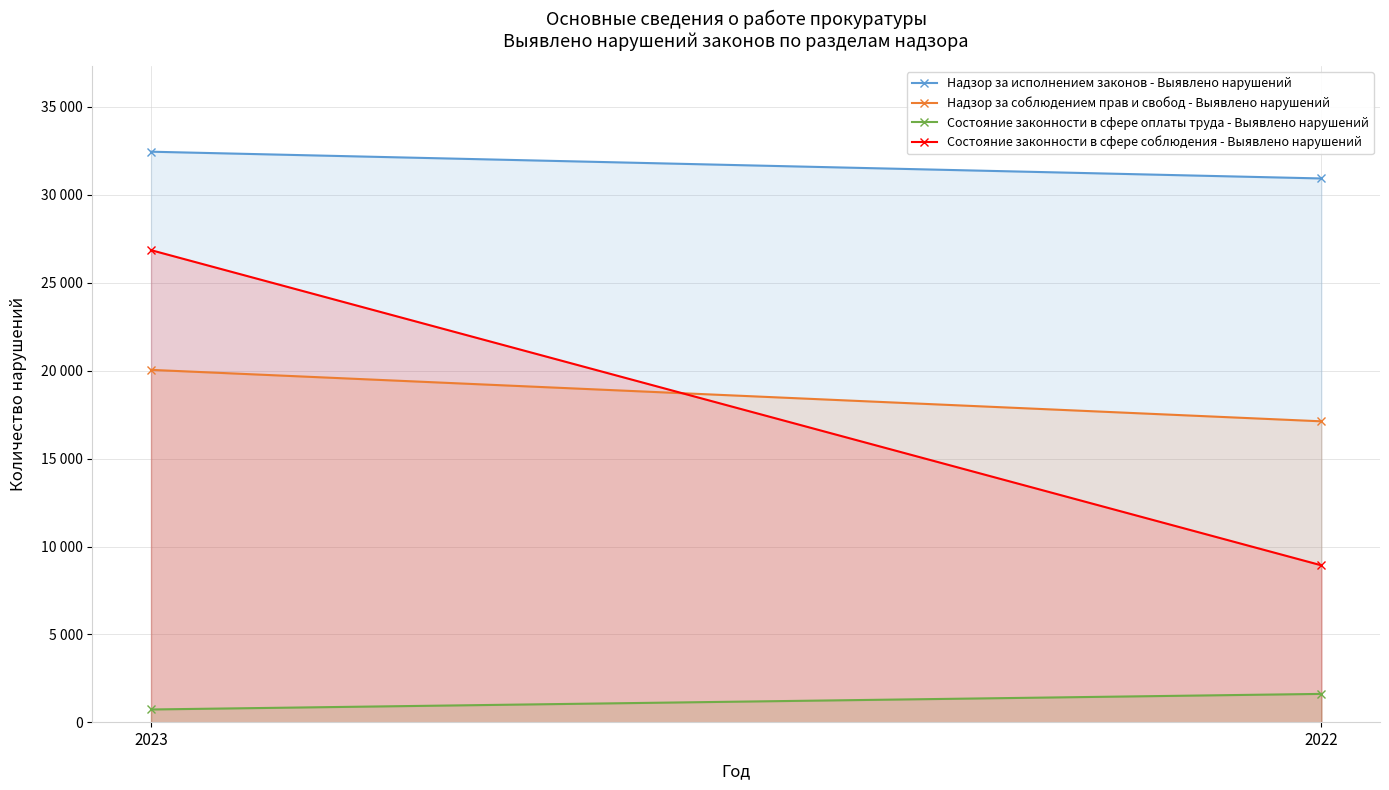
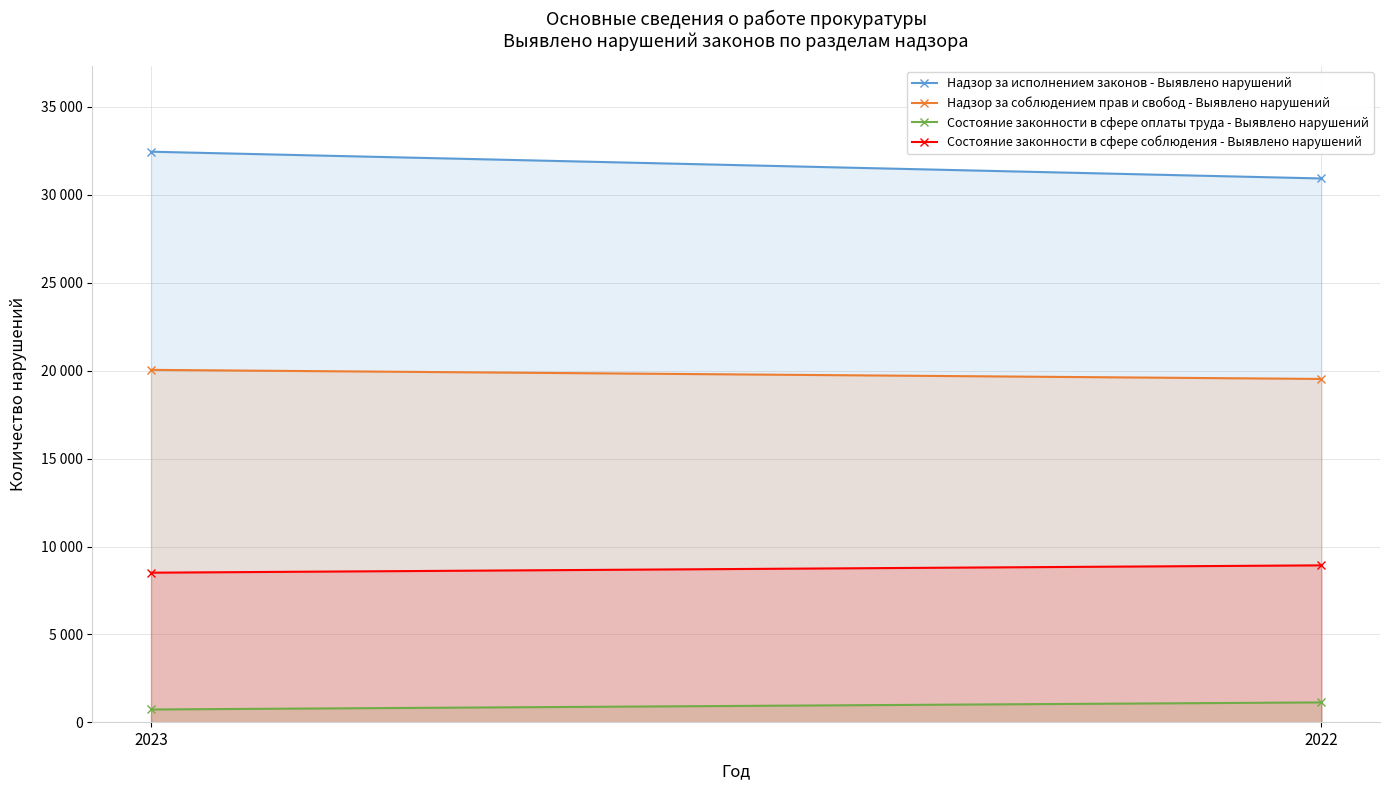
  {
    "Надзор за исполнением законов - Выявлено нарушений": {
      "2023": 32500,
      "2022": 30900
    },
    "Надзор за соблюдением прав и свобод - Выявлено нарушений": {
      "2023": 20000,
-     "2022": 17100
+     "2022": 19500
    },
    "Состояние законности в сфере оплаты труда - Выявлено нарушений": {
      "2023": 700,
-     "2022": 1600
+     "2022": 1100
    },
    "Состояние законности в сфере соблюдения - Выявлено нарушений": {
-     "2023": 26900,
+     "2023": 8500,
      "2022": 8900
    }
  }
